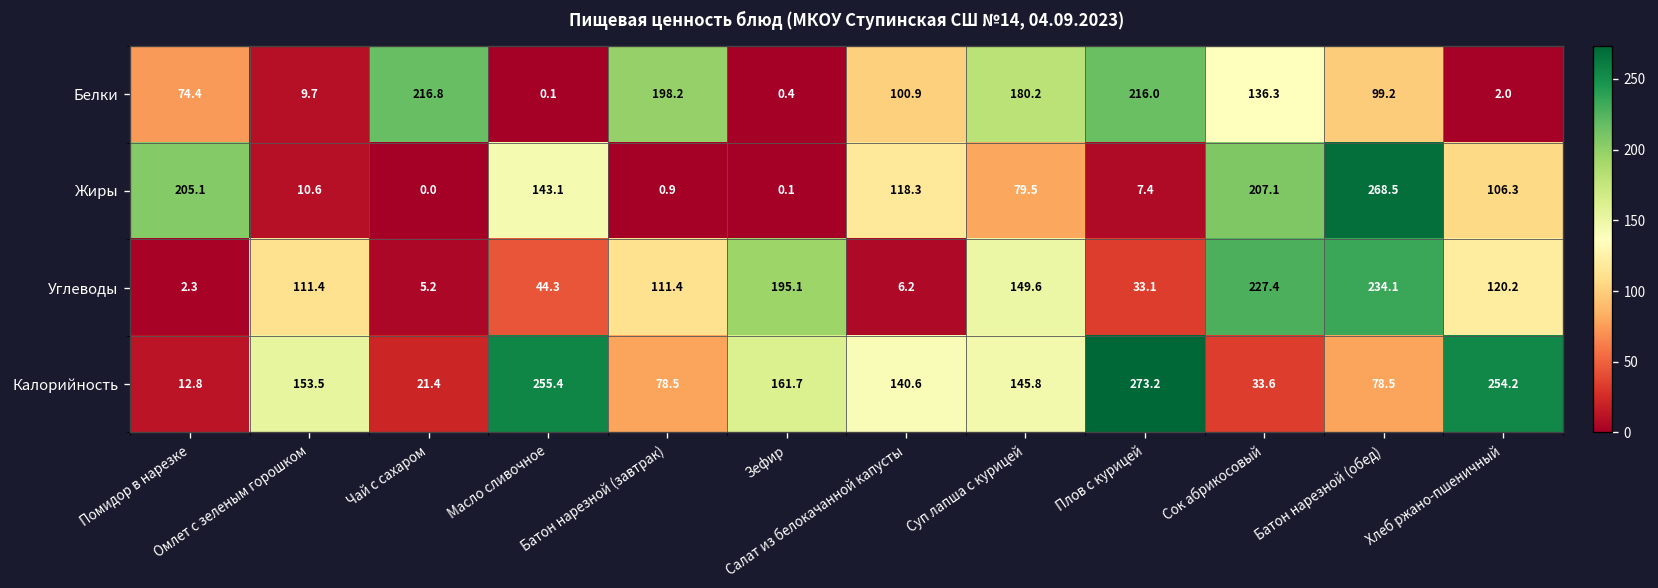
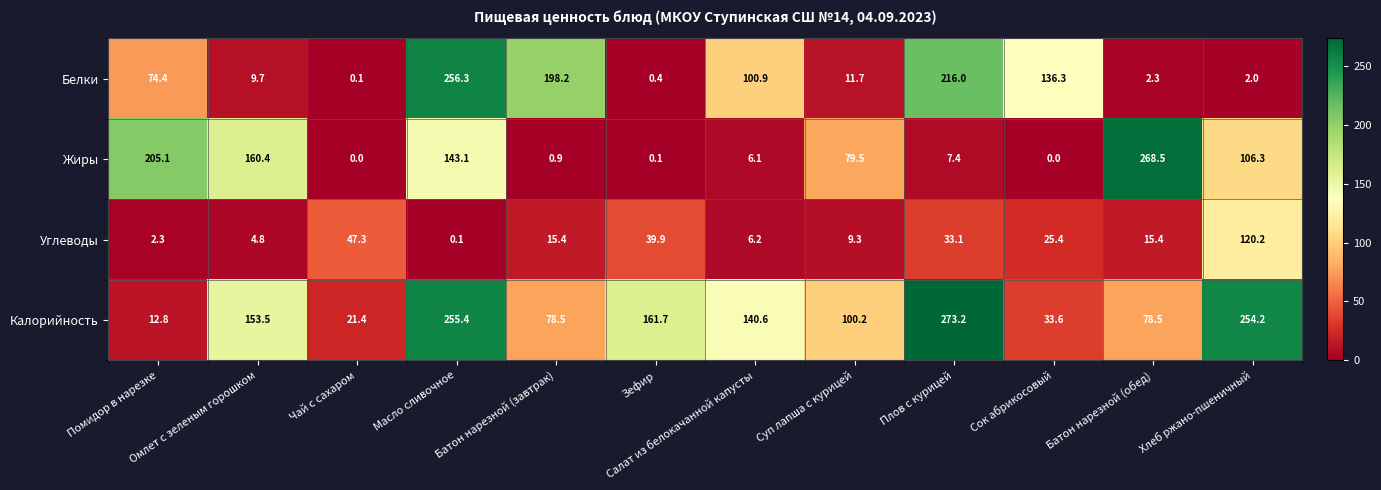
  {
    "Белки": {
      "Помидор в нарезке": 74.4,
      "Омлет с зеленым горошком": 9.7,
-     "Чай с сахаром": 216.8,
-     "Масло сливочное": 0.1,
+     "Чай с сахаром": 0.1,
+     "Масло сливочное": 256.3,
      "Батон нарезной (завтрак)": 198.2,
      "Зефир": 0.4,
      "Салат из белокачанной капусты": 100.9,
-     "Суп лапша с курицей": 180.2,
+     "Суп лапша с курицей": 11.7,
      "Плов с курицей": 216.0,
      "Сок абрикосовый": 136.3,
-     "Батон нарезной (обед)": 99.2,
+     "Батон нарезной (обед)": 2.3,
      "Хлеб ржано-пшеничный": 2.0
    },
    "Жиры": {
      "Помидор в нарезке": 205.1,
-     "Омлет с зеленым горошком": 10.6,
+     "Омлет с зеленым горошком": 160.4,
      "Чай с сахаром": 0.0,
      "Масло сливочное": 143.1,
      "Батон нарезной (завтрак)": 0.9,
      "Зефир": 0.1,
-     "Салат из белокачанной капусты": 118.3,
+     "Салат из белокачанной капусты": 6.1,
      "Суп лапша с курицей": 79.5,
      "Плов с курицей": 7.4,
-     "Сок абрикосовый": 207.1,
+     "Сок абрикосовый": 0.0,
      "Батон нарезной (обед)": 268.5,
      "Хлеб ржано-пшеничный": 106.3
    },
    "Углеводы": {
      "Помидор в нарезке": 2.3,
-     "Омлет с зеленым горошком": 111.4,
-     "Чай с сахаром": 5.2,
-     "Масло сливочное": 44.3,
-     "Батон нарезной (завтрак)": 111.4,
-     "Зефир": 195.1,
+     "Омлет с зеленым горошком": 4.8,
+     "Чай с сахаром": 47.3,
+     "Масло сливочное": 0.1,
+     "Батон нарезной (завтрак)": 15.4,
+     "Зефир": 39.9,
      "Салат из белокачанной капусты": 6.2,
-     "Суп лапша с курицей": 149.6,
+     "Суп лапша с курицей": 9.3,
      "Плов с курицей": 33.1,
-     "Сок абрикосовый": 227.4,
-     "Батон нарезной (обед)": 234.1,
+     "Сок абрикосовый": 25.4,
+     "Батон нарезной (обед)": 15.4,
      "Хлеб ржано-пшеничный": 120.2
    },
    "Калорийность": {
      "Помидор в нарезке": 12.8,
      "Омлет с зеленым горошком": 153.5,
      "Чай с сахаром": 21.4,
      "Масло сливочное": 255.4,
      "Батон нарезной (завтрак)": 78.5,
      "Зефир": 161.7,
      "Салат из белокачанной капусты": 140.6,
-     "Суп лапша с курицей": 145.8,
+     "Суп лапша с курицей": 100.2,
      "Плов с курицей": 273.2,
      "Сок абрикосовый": 33.6,
      "Батон нарезной (обед)": 78.5,
      "Хлеб ржано-пшеничный": 254.2
    }
  }
